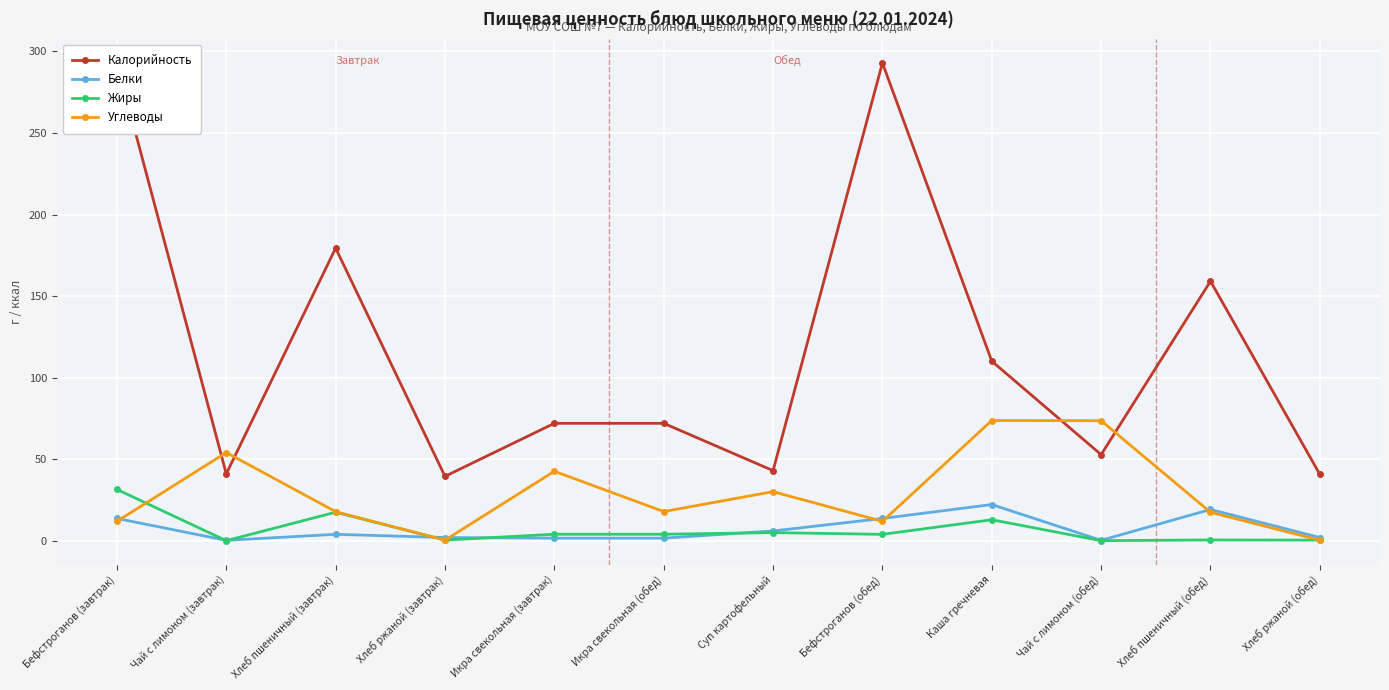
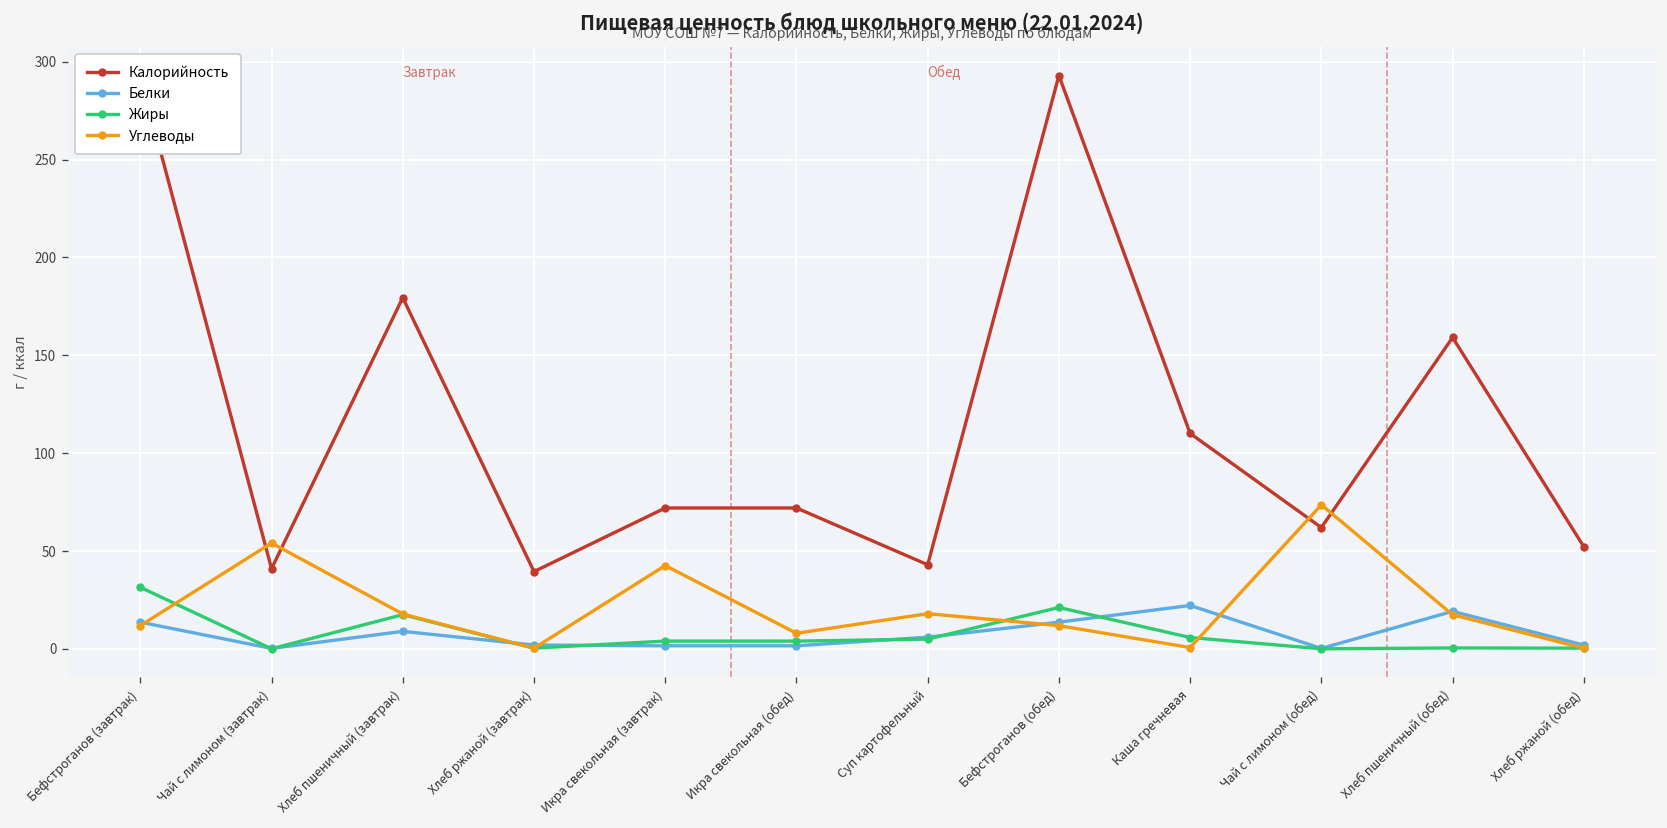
  {
    "Калорийность": {
      "Чай с лимоном (завтрак)": 41,
      "Хлеб пшеничный (завтрак)": 179,
      "Хлеб ржаной (завтрак)": 40,
      "Икра свекольная (завтрак)": 72,
      "Икра свекольная (обед)": 72,
      "Суп картофельный": 43,
      "Бефстроганов (обед)": 293,
      "Каша гречневая": 110,
-     "Чай с лимоном (обед)": 53,
+     "Чай с лимоном (обед)": 62,
      "Хлеб пшеничный (обед)": 159,
-     "Хлеб ржаной (обед)": 41
+     "Хлеб ржаной (обед)": 52
    },
    "Белки": {
      "Бефстроганов (завтрак)": 14,
-     "Хлеб пшеничный (завтрак)": 4,
+     "Хлеб пшеничный (завтрак)": 9,
      "Хлеб ржаной (завтрак)": 2,
      "Икра свекольная (завтрак)": 2,
      "Икра свекольная (обед)": 2,
      "Бефстроганов (обед)": 14,
      "Каша гречневая": 22,
      "Хлеб пшеничный (обед)": 19,
      "Хлеб ржаной (обед)": 2
    },
    "Жиры": {
      "Бефстроганов (завтрак)": 31,
      "Икра свекольная (завтрак)": 4,
      "Икра свекольная (обед)": 4,
-     "Бефстроганов (обед)": 4,
-     "Каша гречневая": 13,
+     "Бефстроганов (обед)": 21,
+     "Каша гречневая": 6,
      "Хлеб пшеничный (обед)": 1
    },
    "Углеводы": {
      "Бефстроганов (завтрак)": 12,
      "Чай с лимоном (завтрак)": 54,
      "Икра свекольная (завтрак)": 43,
-     "Икра свекольная (обед)": 18,
-     "Суп картофельный": 30,
+     "Икра свекольная (обед)": 8,
+     "Суп картофельный": 18,
      "Бефстроганов (обед)": 12,
-     "Каша гречневая": 74,
+     "Каша гречневая": 1,
      "Чай с лимоном (обед)": 74,
      "Хлеб пшеничный (обед)": 17
    }
  }
